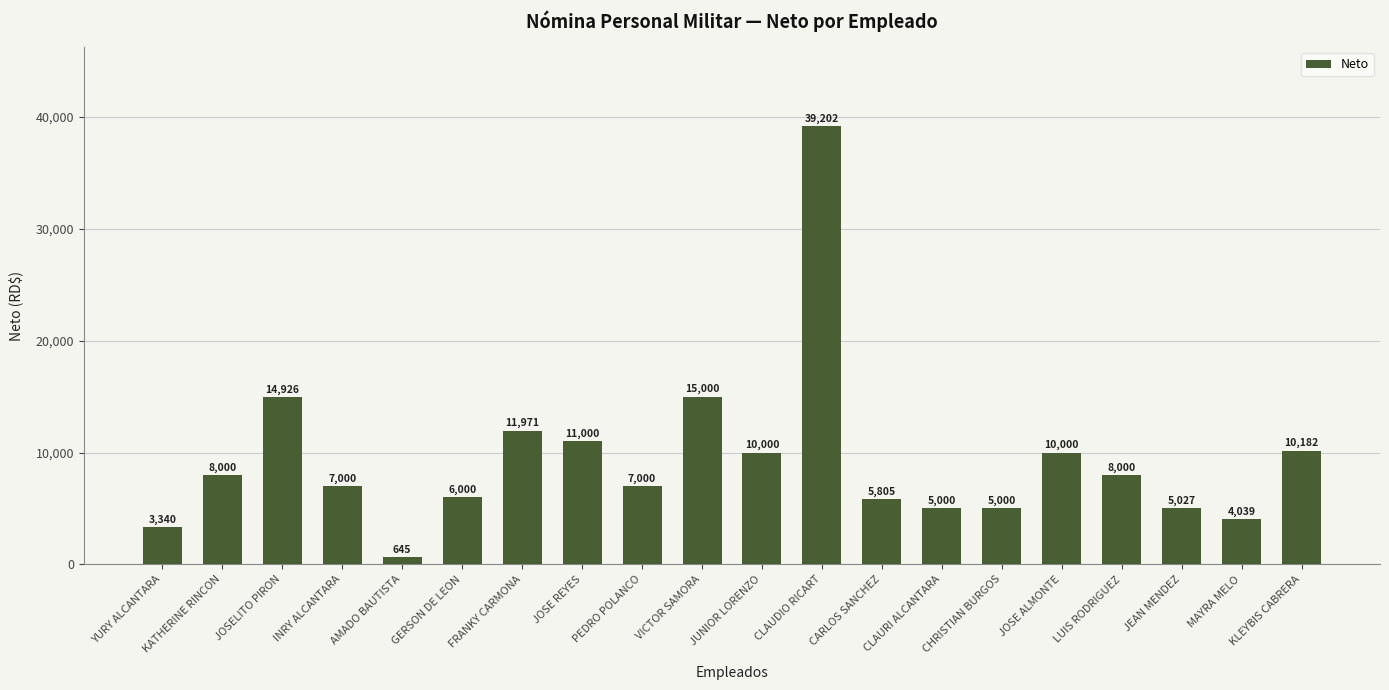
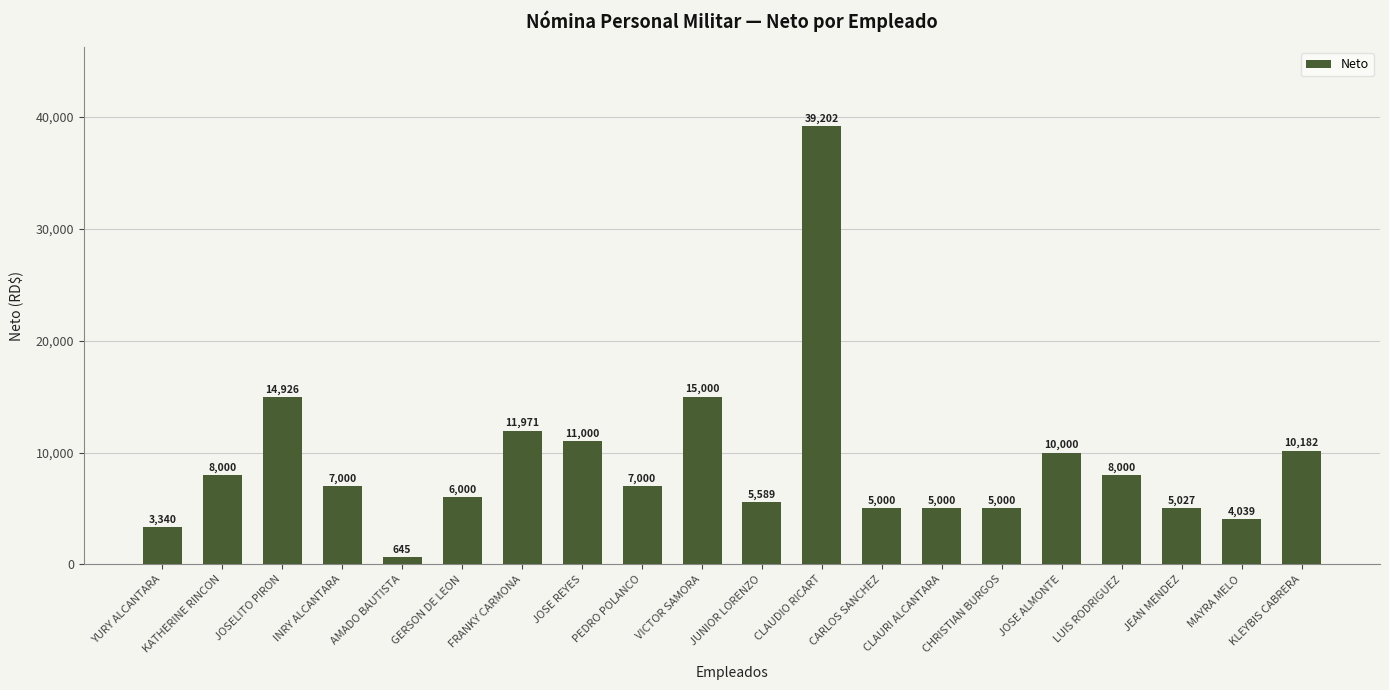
  {
    "YURY ALCANTARA": "3,340",
    "KATHERINE RINCON": "8,000",
    "JOSELITO PIRON": "14,926",
    "INRY ALCANTARA": "7,000",
    "AMADO BAUTISTA": "645",
    "GERSON DE LEON": "6,000",
    "FRANKY CARMONA": "11,971",
    "JOSE REYES": "11,000",
    "PEDRO POLANCO": "7,000",
    "VICTOR SAMORA": "15,000",
-   "JUNIOR LORENZO": "10,000",
-   "CARLOS SANCHEZ": "5,805",
+   "JUNIOR LORENZO": "5,589",
+   "CARLOS SANCHEZ": "5,000",
    "CLAURI ALCANTARA": "5,000",
    "CHRISTIAN BURGOS": "5,000",
    "JOSE ALMONTE": "10,000",
    "LUIS RODRIGUEZ": "8,000"
  }
